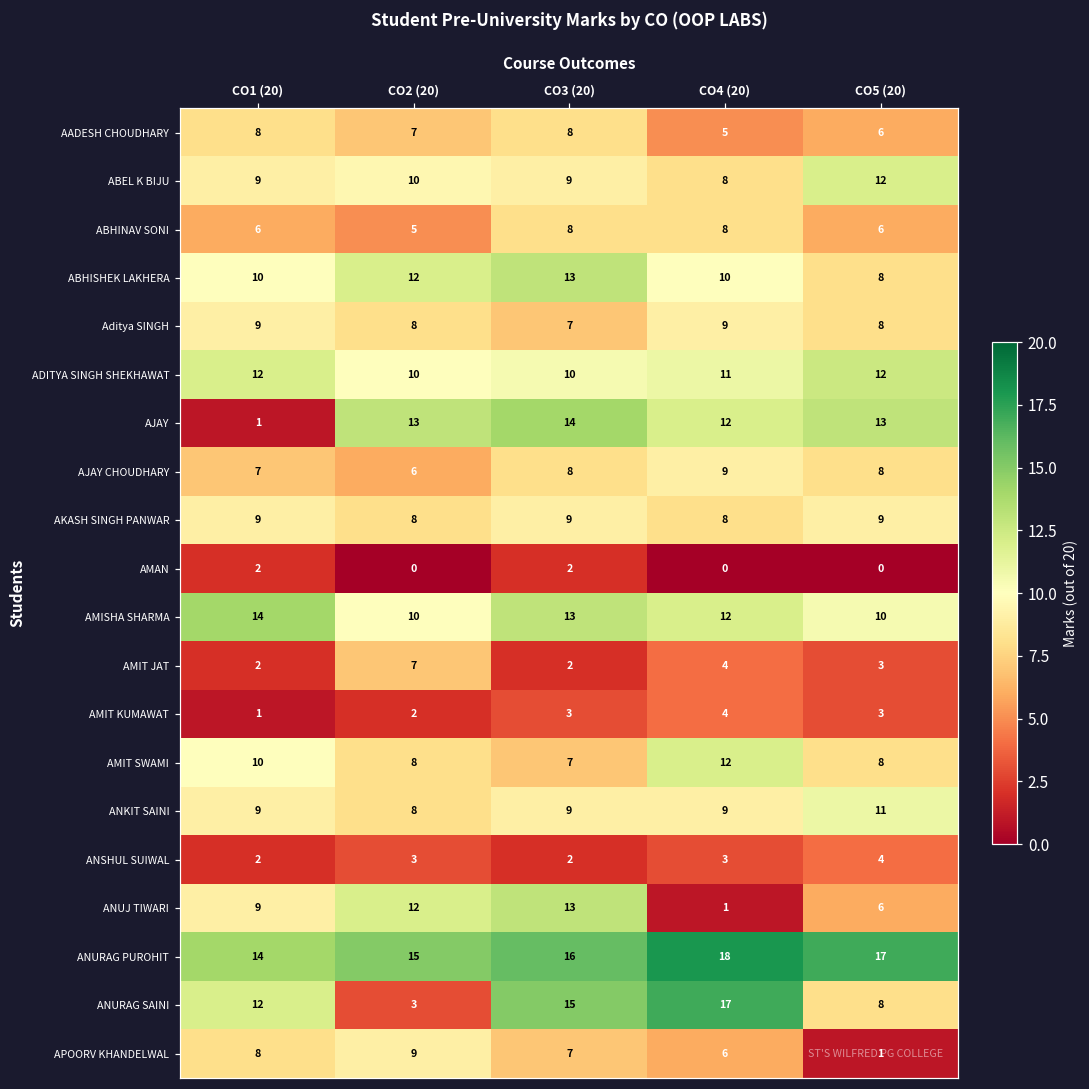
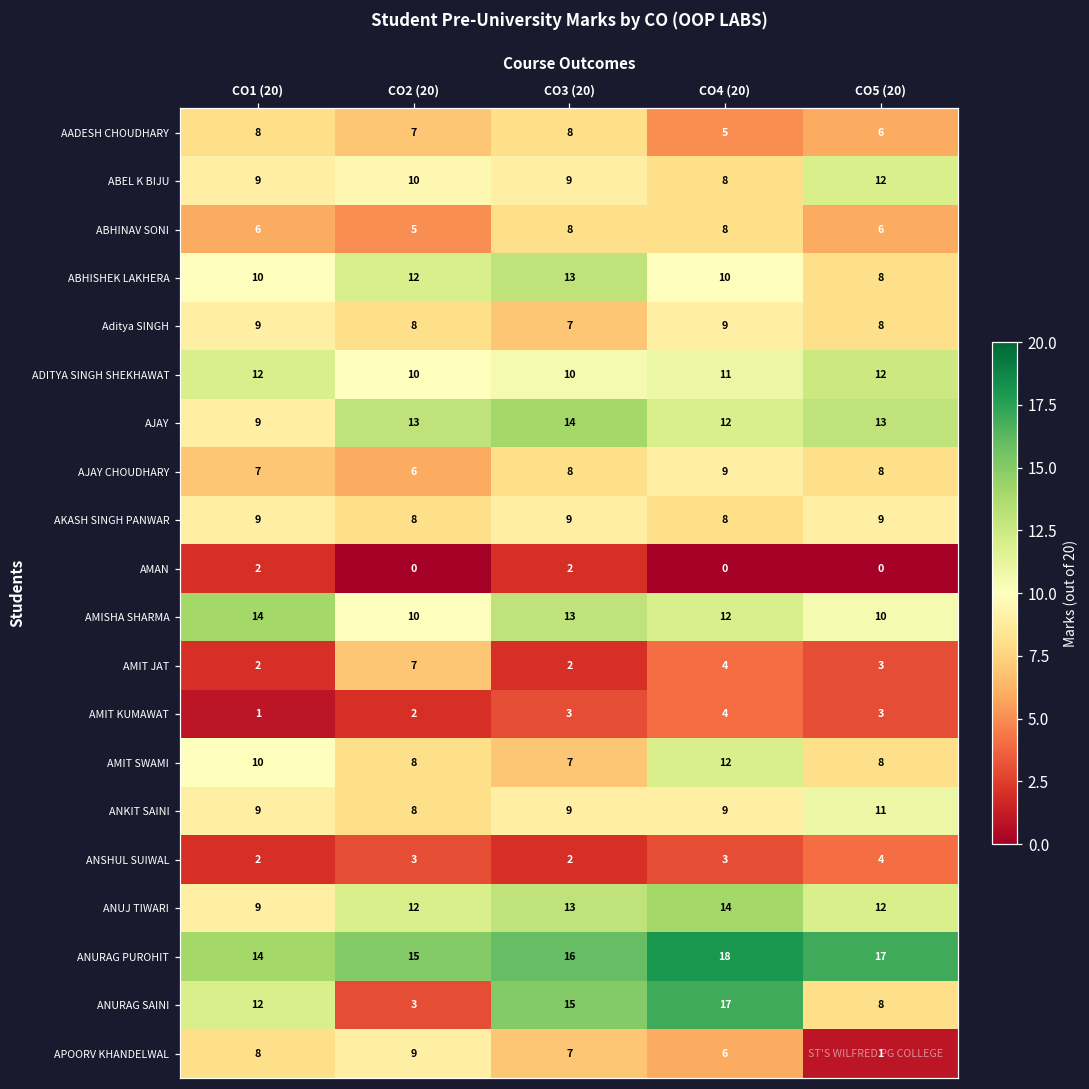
  {
    "AADESH CHOUDHARY": {
      "CO1 (20)": 8,
      "CO2 (20)": 7,
      "CO3 (20)": 8,
      "CO4 (20)": 5,
      "CO5 (20)": 6
    },
    "ABEL K BIJU": {
      "CO1 (20)": 9,
      "CO2 (20)": 10,
      "CO3 (20)": 9,
      "CO4 (20)": 8,
      "CO5 (20)": 12
    },
    "ABHINAV SONI": {
      "CO1 (20)": 6,
      "CO2 (20)": 5,
      "CO3 (20)": 8,
      "CO4 (20)": 8,
      "CO5 (20)": 6
    },
    "ABHISHEK LAKHERA": {
      "CO1 (20)": 10,
      "CO2 (20)": 12,
      "CO3 (20)": 13,
      "CO4 (20)": 10,
      "CO5 (20)": 8
    },
    "Aditya SINGH": {
      "CO1 (20)": 9,
      "CO2 (20)": 8,
      "CO3 (20)": 7,
      "CO4 (20)": 9,
      "CO5 (20)": 8
    },
    "ADITYA SINGH SHEKHAWAT": {
      "CO1 (20)": 12,
      "CO2 (20)": 10,
      "CO3 (20)": 10,
      "CO4 (20)": 11,
      "CO5 (20)": 12
    },
    "AJAY": {
-     "CO1 (20)": 1,
+     "CO1 (20)": 9,
      "CO2 (20)": 13,
      "CO3 (20)": 14,
      "CO4 (20)": 12,
      "CO5 (20)": 13
    },
    "AJAY CHOUDHARY": {
      "CO1 (20)": 7,
      "CO2 (20)": 6,
      "CO3 (20)": 8,
      "CO4 (20)": 9,
      "CO5 (20)": 8
    },
    "AKASH SINGH PANWAR": {
      "CO1 (20)": 9,
      "CO2 (20)": 8,
      "CO3 (20)": 9,
      "CO4 (20)": 8,
      "CO5 (20)": 9
    },
    "AMAN": {
      "CO1 (20)": 2,
      "CO2 (20)": 0,
      "CO3 (20)": 2,
      "CO4 (20)": 0,
      "CO5 (20)": 0
    },
    "AMISHA SHARMA": {
      "CO1 (20)": 14,
      "CO2 (20)": 10,
      "CO3 (20)": 13,
      "CO4 (20)": 12,
      "CO5 (20)": 10
    },
    "AMIT JAT": {
      "CO1 (20)": 2,
      "CO2 (20)": 7,
      "CO3 (20)": 2,
      "CO4 (20)": 4,
      "CO5 (20)": 3
    },
    "AMIT KUMAWAT": {
      "CO1 (20)": 1,
      "CO2 (20)": 2,
      "CO3 (20)": 3,
      "CO4 (20)": 4,
      "CO5 (20)": 3
    },
    "AMIT SWAMI": {
      "CO1 (20)": 10,
      "CO2 (20)": 8,
      "CO3 (20)": 7,
      "CO4 (20)": 12,
      "CO5 (20)": 8
    },
    "ANKIT SAINI": {
      "CO1 (20)": 9,
      "CO2 (20)": 8,
      "CO3 (20)": 9,
      "CO4 (20)": 9,
      "CO5 (20)": 11
    },
    "ANSHUL SUIWAL": {
      "CO1 (20)": 2,
      "CO2 (20)": 3,
      "CO3 (20)": 2,
      "CO4 (20)": 3,
      "CO5 (20)": 4
    },
    "ANUJ TIWARI": {
      "CO1 (20)": 9,
      "CO2 (20)": 12,
      "CO3 (20)": 13,
-     "CO4 (20)": 1,
-     "CO5 (20)": 6
+     "CO4 (20)": 14,
+     "CO5 (20)": 12
    },
    "ANURAG PUROHIT": {
      "CO1 (20)": 14,
      "CO2 (20)": 15,
      "CO3 (20)": 16,
      "CO4 (20)": 18,
      "CO5 (20)": 17
    },
    "ANURAG SAINI": {
      "CO1 (20)": 12,
      "CO2 (20)": 3,
      "CO3 (20)": 15,
      "CO4 (20)": 17,
      "CO5 (20)": 8
    },
    "APOORV KHANDELWAL": {
      "CO1 (20)": 8,
      "CO2 (20)": 9,
      "CO3 (20)": 7,
      "CO4 (20)": 6
    }
  }
